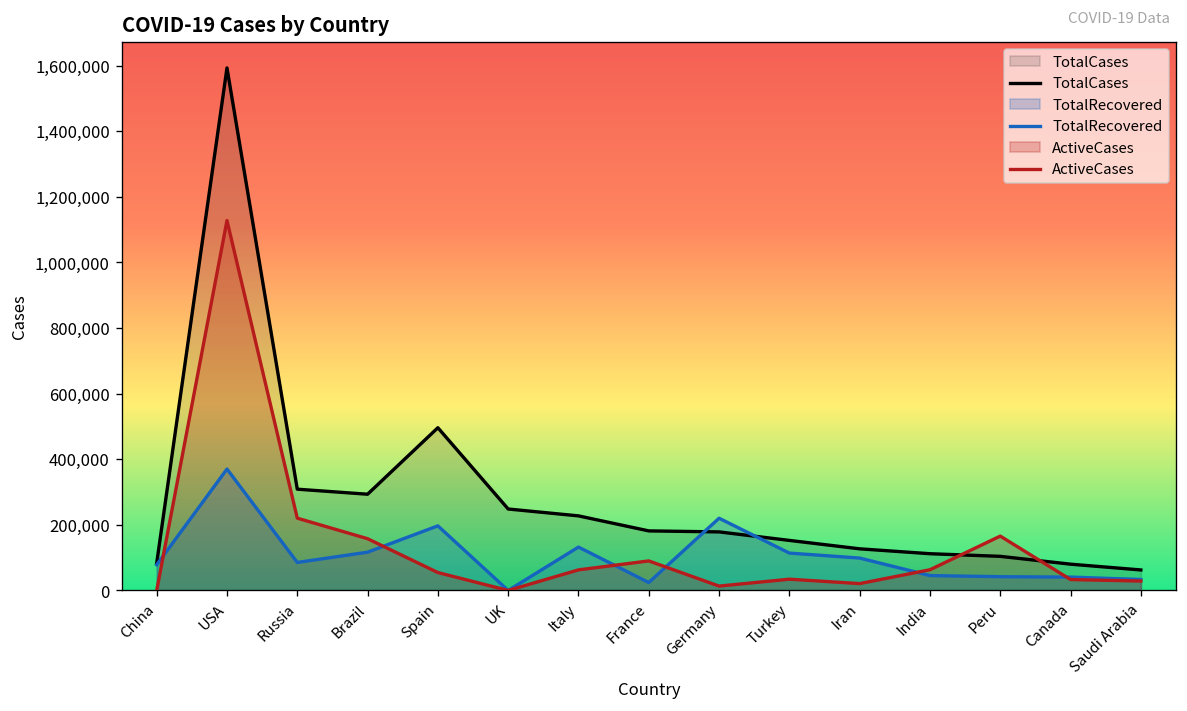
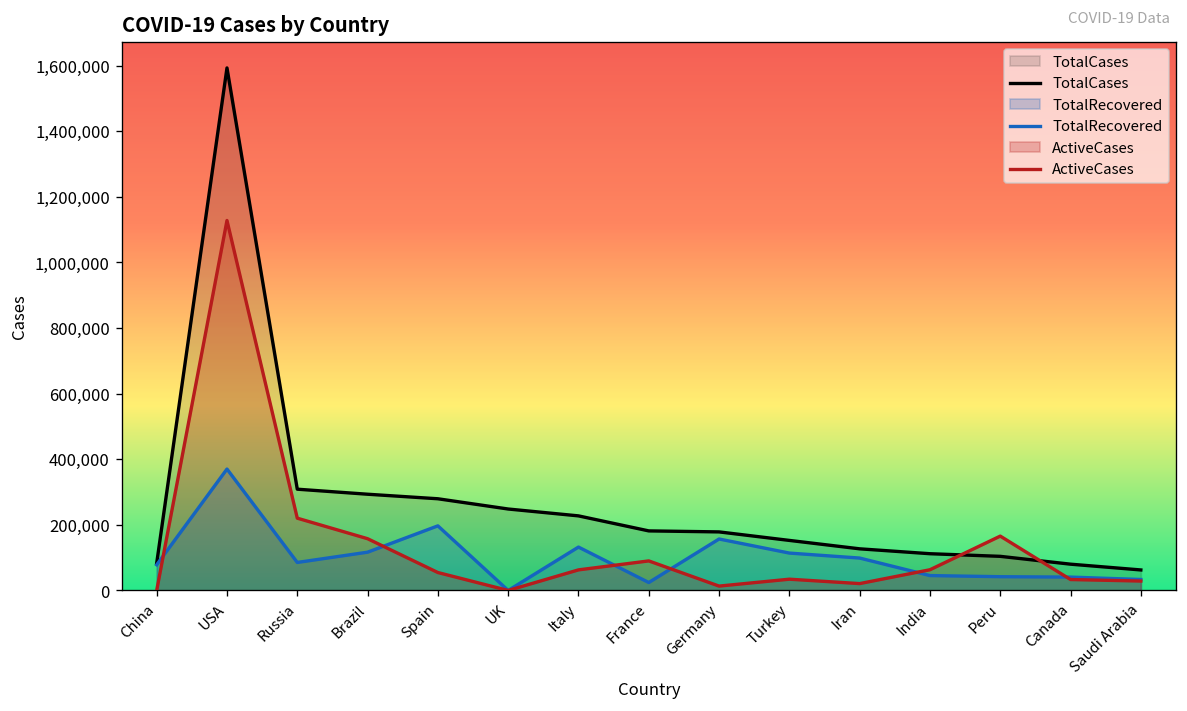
  {
    "TotalCases": {
      "USA": "1,590,000",
      "Russia": "310,000",
      "Brazil": "290,000",
-     "Spain": "500,000",
+     "Spain": "280,000",
      "UK": "250,000",
      "Italy": "230,000",
      "France": "180,000",
      "Germany": "180,000",
      "Turkey": "150,000",
      "Iran": "130,000",
      "India": "110,000",
      "Peru": "100,000",
      "Canada": "80,000",
      "Saudi Arabia": "60,000"
    },
    "TotalRecovered": {
      "USA": "370,000",
      "Russia": "90,000",
      "Brazil": "120,000",
      "Spain": "200,000",
      "Italy": "130,000",
      "France": "20,000",
-     "Germany": "220,000",
+     "Germany": "160,000",
      "Turkey": "110,000",
      "Iran": "100,000",
      "India": "50,000",
      "Peru": "40,000"
    },
    "ActiveCases": {
      "China": "0",
      "USA": "1,130,000",
      "Russia": "220,000",
      "Brazil": "160,000",
      "Spain": "50,000",
      "Italy": "60,000",
      "France": "90,000",
      "Germany": "10,000",
      "Turkey": "30,000",
      "Iran": "20,000",
      "India": "60,000",
      "Peru": "170,000"
    }
  }
